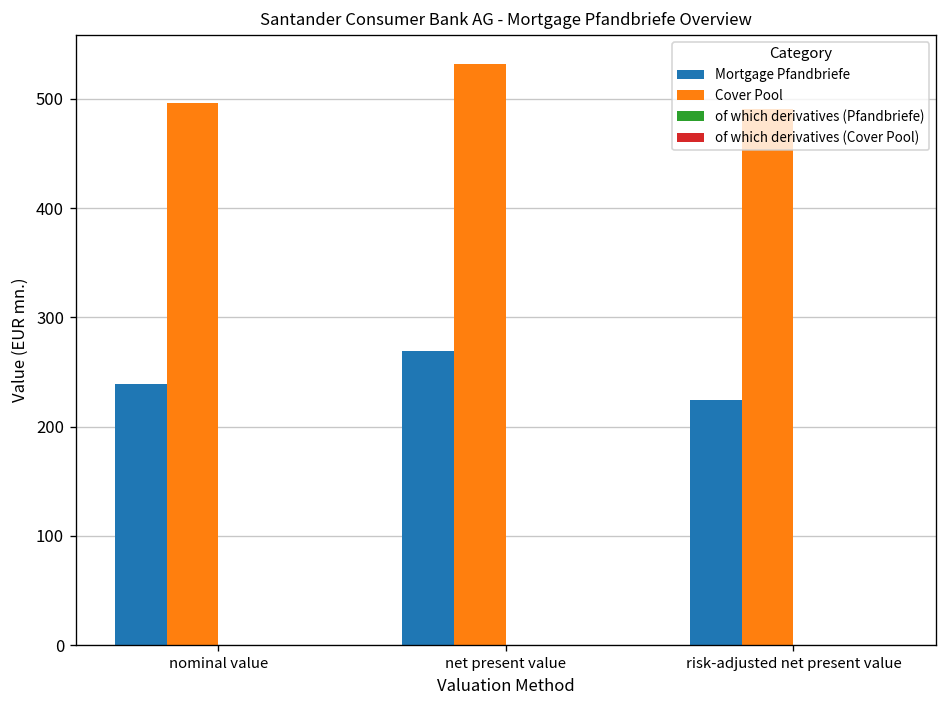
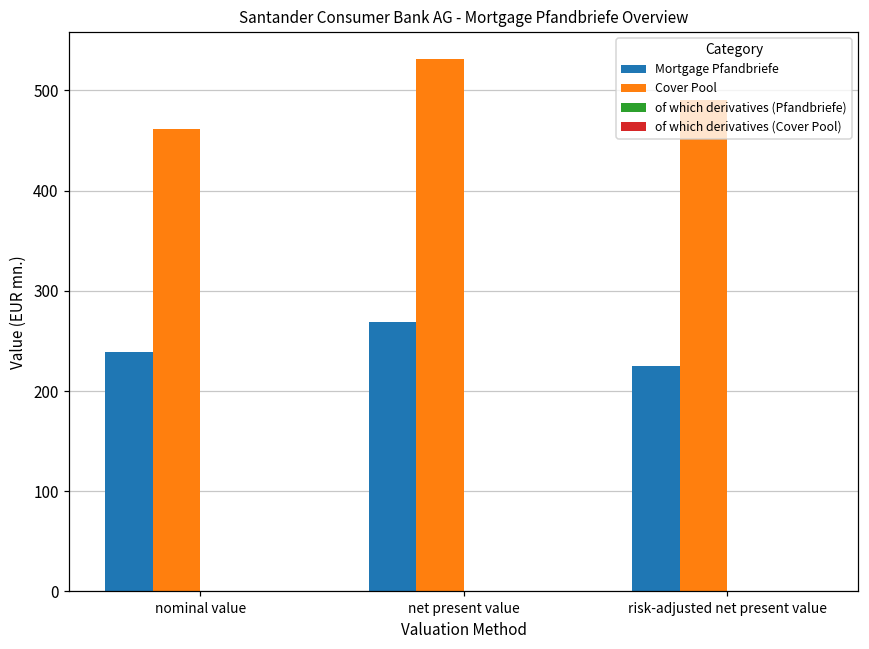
  {
    "Mortgage Pfandbriefe": {
      "nominal value": 240,
      "net present value": 270,
      "risk-adjusted net present value": 220
    },
    "Cover Pool": {
-     "nominal value": 500,
+     "nominal value": 460,
      "net present value": 530
    },
    "of which derivatives (Pfandbriefe)": {
      "nominal value": 0,
      "net present value": 0,
      "risk-adjusted net present value": 0
    },
    "of which derivatives (Cover Pool)": {
      "nominal value": 0,
      "net present value": 0,
      "risk-adjusted net present value": 0
    }
  }
